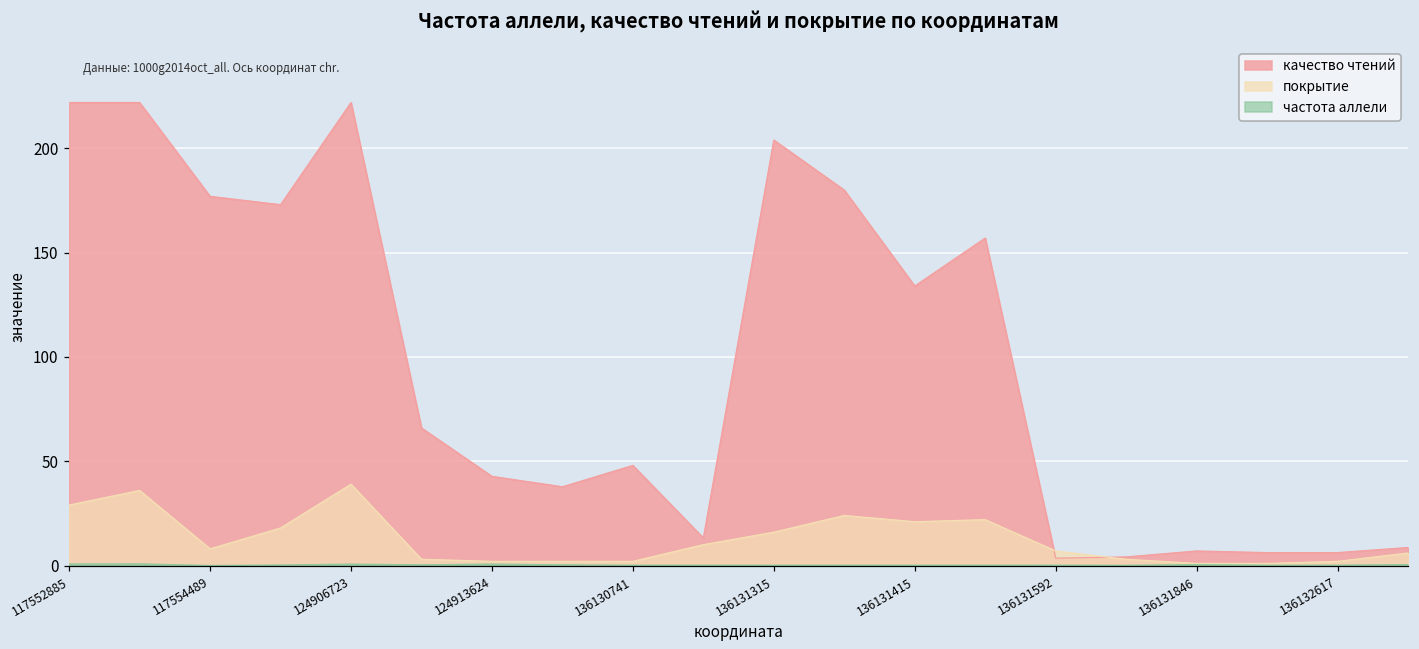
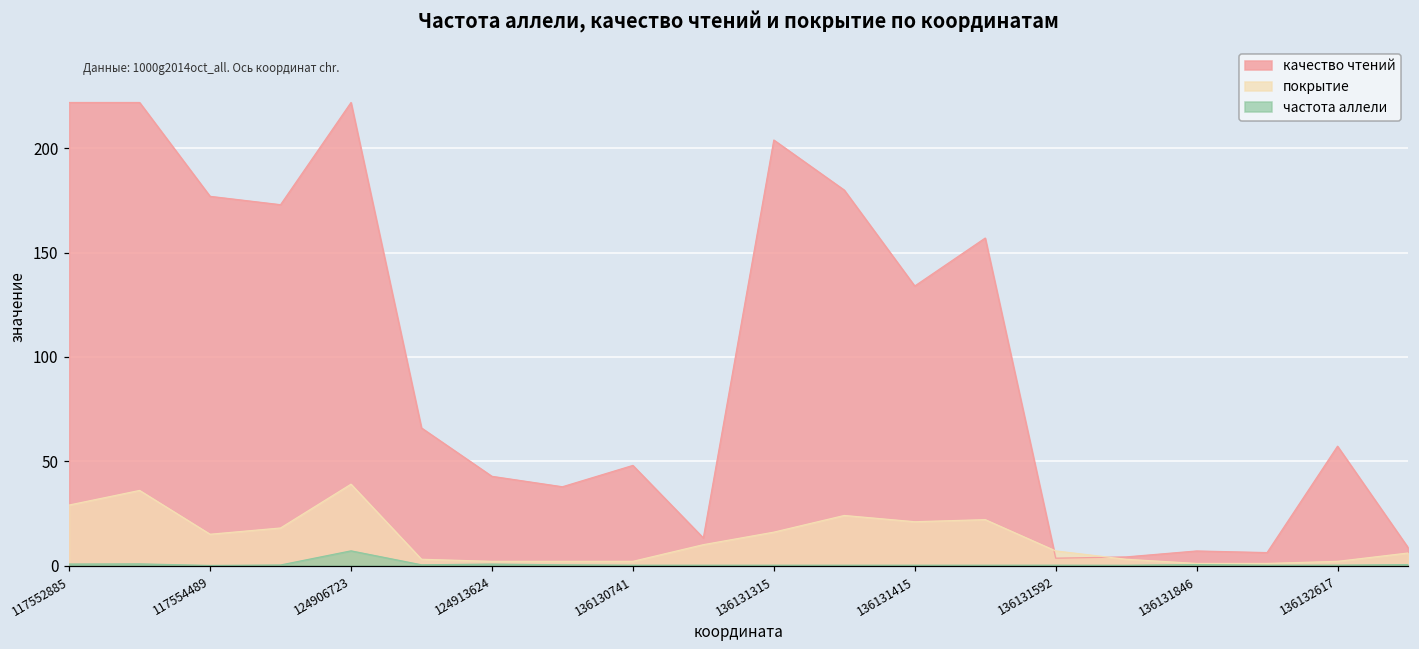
  {
    "качество чтений": {
      "117552885": 222,
      "117554489": 177,
      "124906723": 222,
      "124913624": 43,
      "136130741": 48,
      "136131315": 204,
      "136131415": 134,
      "136131592": 4,
      "136131846": 7,
-     "136132617": 6
+     "136132617": 57
    },
    "покрытие": {
      "117552885": 29,
-     "117554489": 8,
+     "117554489": 15,
      "124906723": 39,
      "136130741": 2,
      "136131315": 16,
      "136131415": 21,
      "136131592": 7,
      "136132617": 2
    },
    "частота аллели": {
      "117552885": 1,
      "117554489": 0,
-     "124906723": 1,
+     "124906723": 7,
      "136130741": 0,
      "136131315": 0,
      "136131415": 0,
      "136131592": 0,
      "136132617": 0
    }
  }
